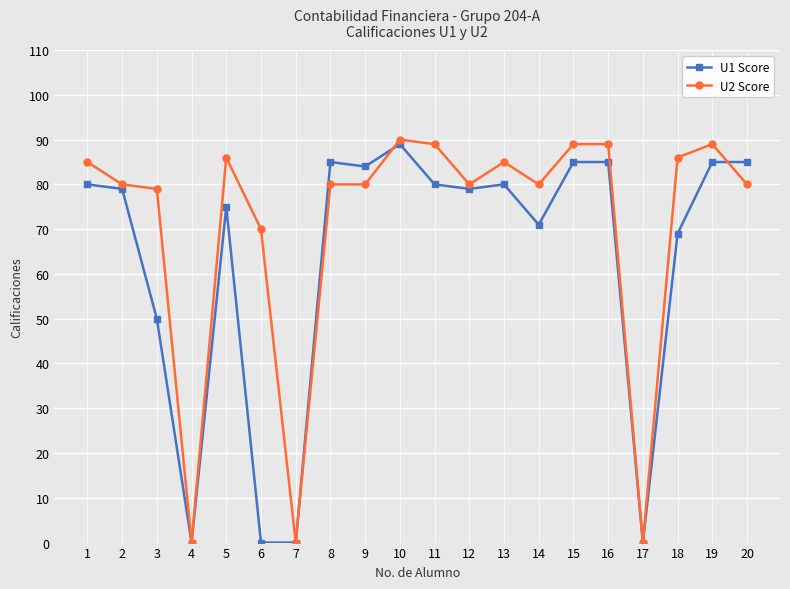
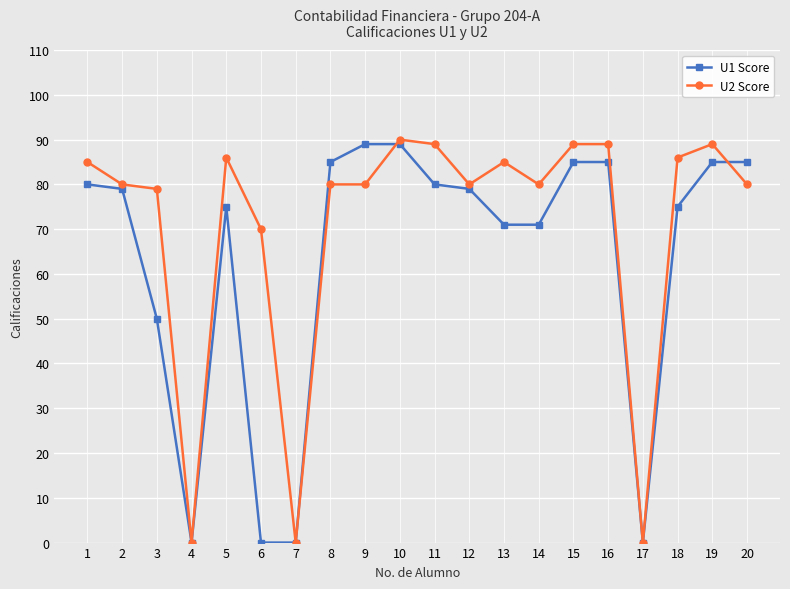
  {
    "U1 Score": {
      "1": 80,
      "2": 79,
      "3": 50,
      "5": 75,
      "6": 0,
      "8": 85,
-     "9": 84,
+     "9": 89,
      "10": 89,
      "11": 80,
      "12": 79,
-     "13": 80,
+     "13": 71,
      "14": 71,
      "15": 85,
      "16": 85,
-     "18": 69,
+     "18": 75,
      "19": 85,
      "20": 85
    },
    "U2 Score": {
      "1": 85,
      "2": 80,
      "3": 79,
      "5": 86,
      "6": 70,
      "8": 80,
      "9": 80,
      "10": 90,
      "11": 89,
      "12": 80,
      "13": 85,
      "14": 80,
      "15": 89,
      "16": 89,
      "18": 86,
      "19": 89,
      "20": 80
    }
  }
